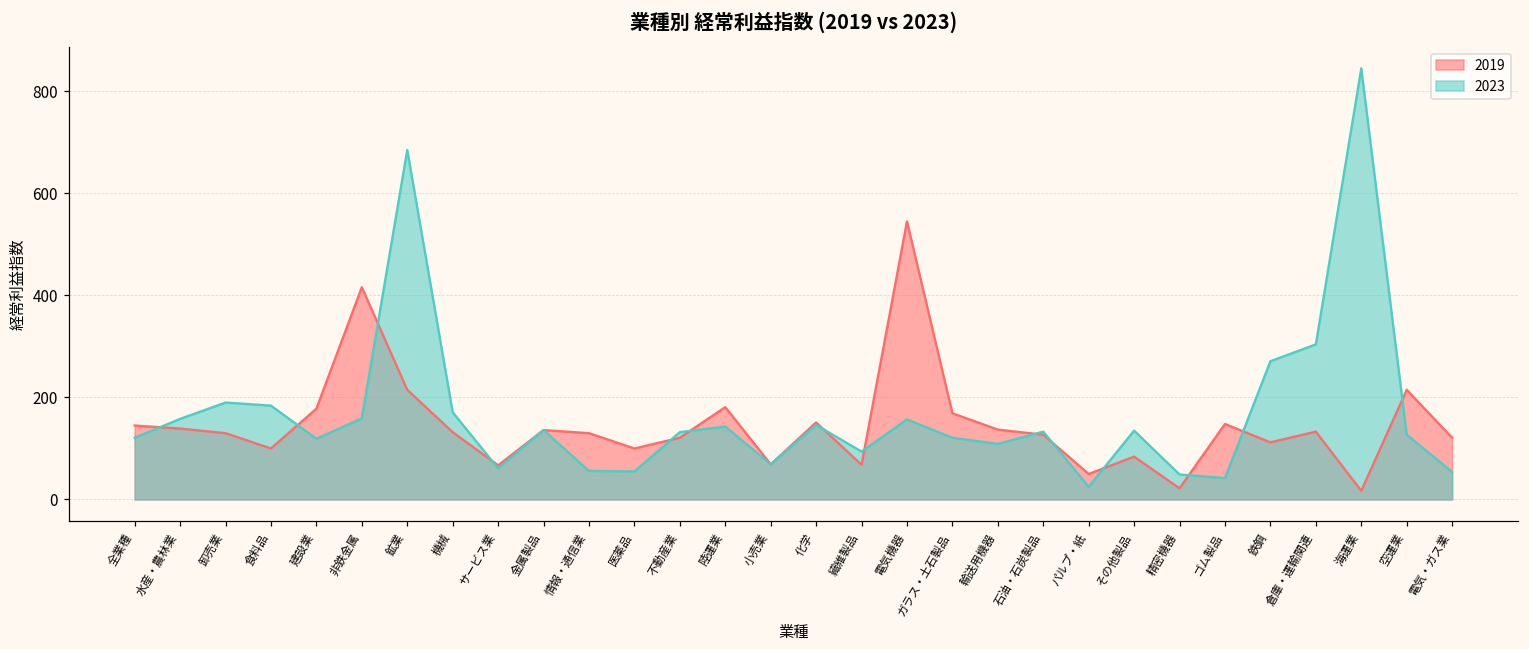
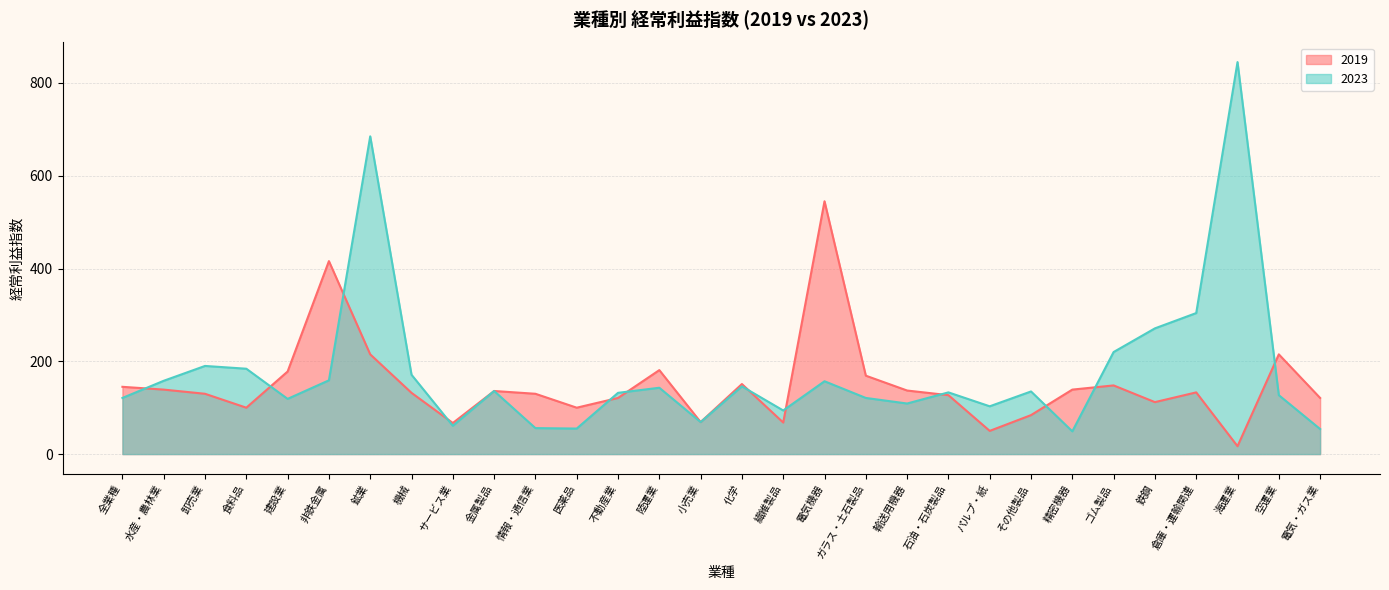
  {
    "2019": {
      "全業種": 150,
      "水産・農林業": 140,
      "卸売業": 130,
      "食料品": 100,
      "建設業": 180,
      "非鉄金属": 420,
      "鉱業": 220,
      "機械": 130,
      "サービス業": 70,
      "情報・通信業": 130,
      "医薬品": 100,
      "不動産業": 120,
      "陸運業": 180,
      "繊維製品": 70,
      "電気機器": 550,
      "ガラス・土石製品": 170,
      "輸送用機器": 140,
      "石油・石炭製品": 130,
      "パルプ・紙": 50,
      "その他製品": 80,
-     "精密機器": 20,
+     "精密機器": 140,
      "ゴム製品": 150,
      "鉄鋼": 110,
      "倉庫・運輸関連": 130,
      "海運業": 20,
      "空運業": 220,
      "電気・ガス業": 120
    },
    "2023": {
      "全業種": 120,
      "水産・農林業": 160,
      "卸売業": 190,
      "食料品": 180,
      "建設業": 120,
      "非鉄金属": 160,
      "鉱業": 690,
      "機械": 170,
      "サービス業": 60,
      "情報・通信業": 60,
      "医薬品": 60,
      "不動産業": 130,
      "陸運業": 140,
      "繊維製品": 90,
      "電気機器": 160,
      "ガラス・土石製品": 120,
      "輸送用機器": 110,
      "石油・石炭製品": 130,
-     "パルプ・紙": 30,
+     "パルプ・紙": 100,
      "その他製品": 140,
      "精密機器": 50,
-     "ゴム製品": 40,
+     "ゴム製品": 220,
      "鉄鋼": 270,
      "倉庫・運輸関連": 300,
      "海運業": 850,
      "空運業": 130,
      "電気・ガス業": 50
    }
  }
